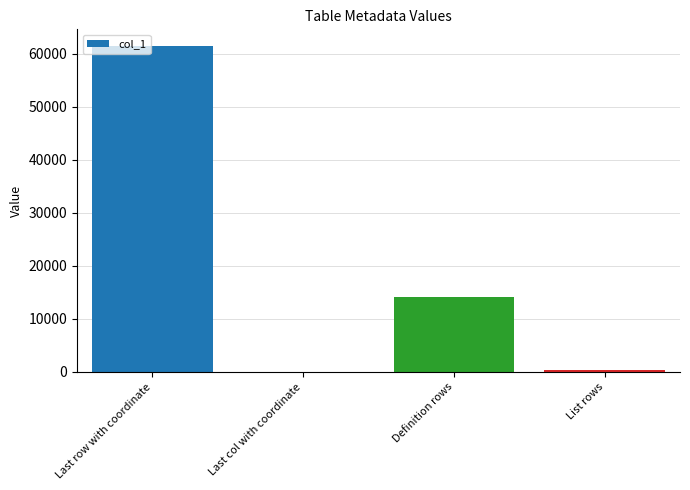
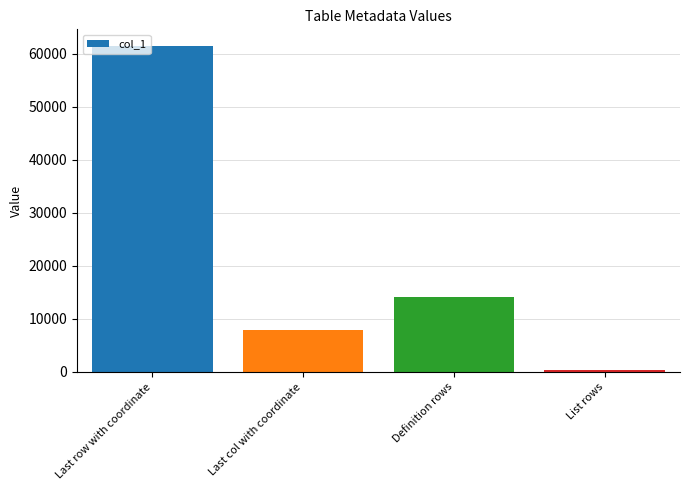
  {
    "Last row with coordinate": 62000,
-   "Last col with coordinate": 0,
+   "Last col with coordinate": 8000,
    "Definition rows": 14000
  }
